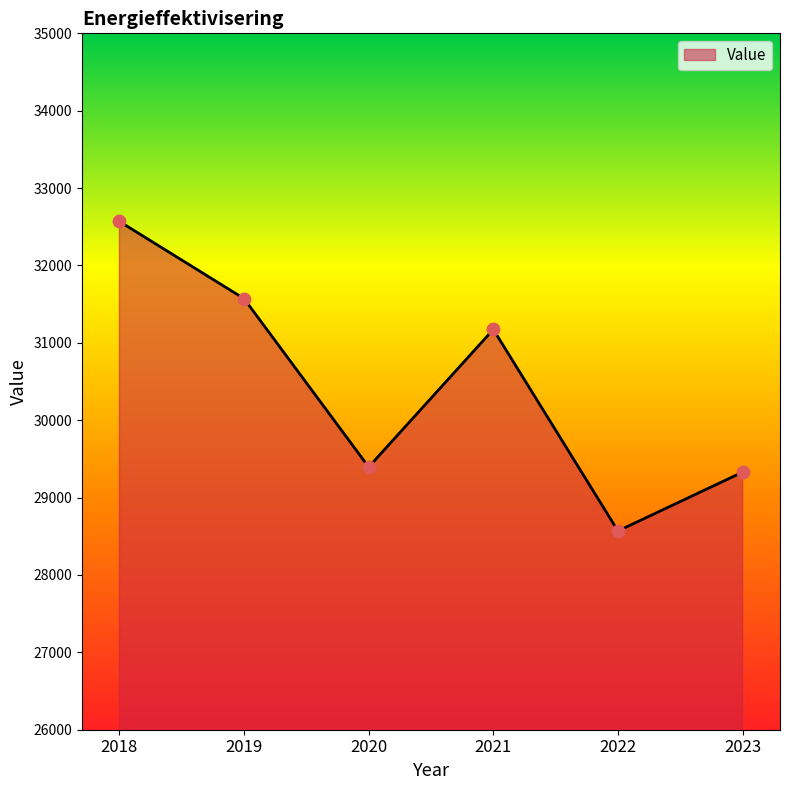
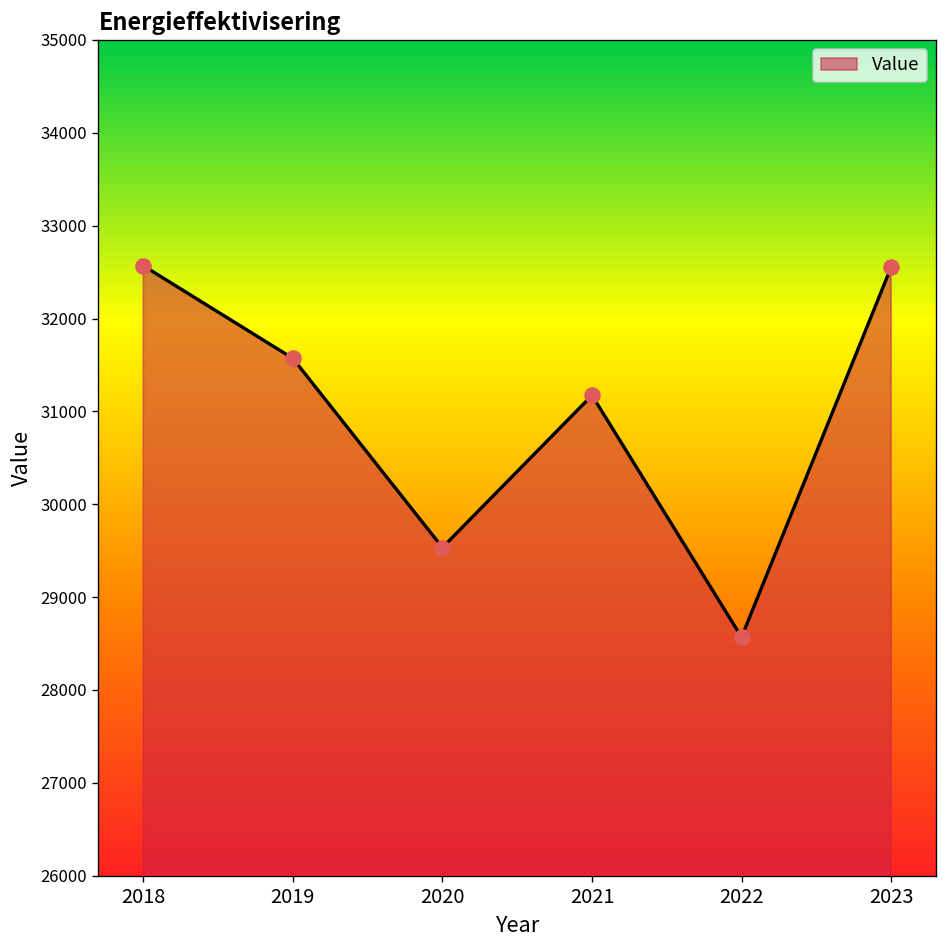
  {
    "2018": 32600,
    "2019": 31600,
-   "2020": 29400,
+   "2020": 29500,
    "2021": 31200,
    "2022": 28600,
-   "2023": 29300
+   "2023": 32600
  }
